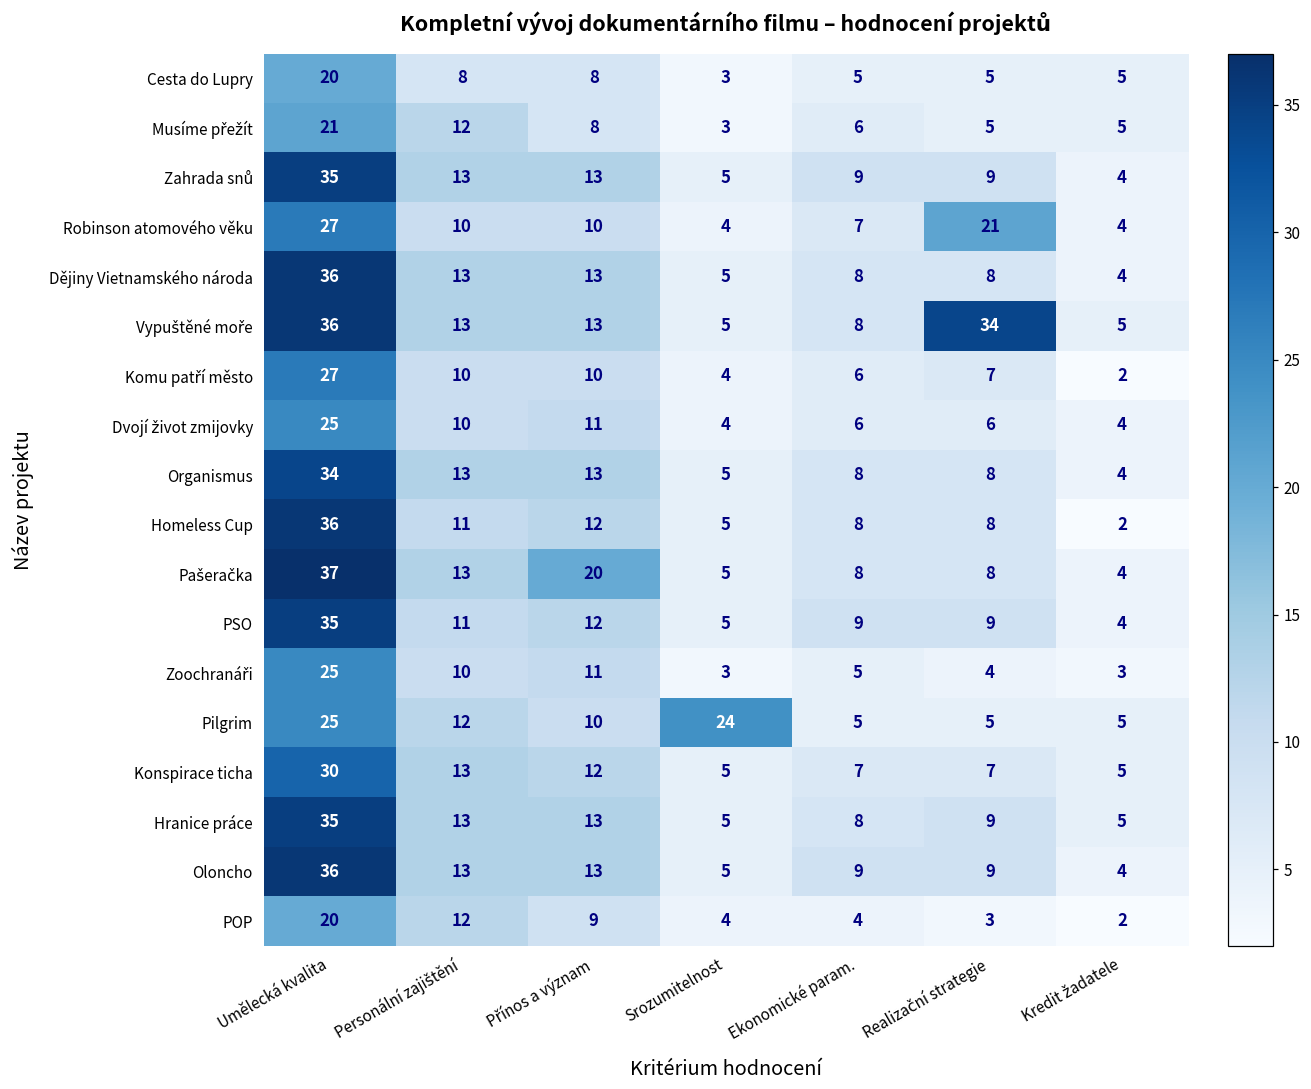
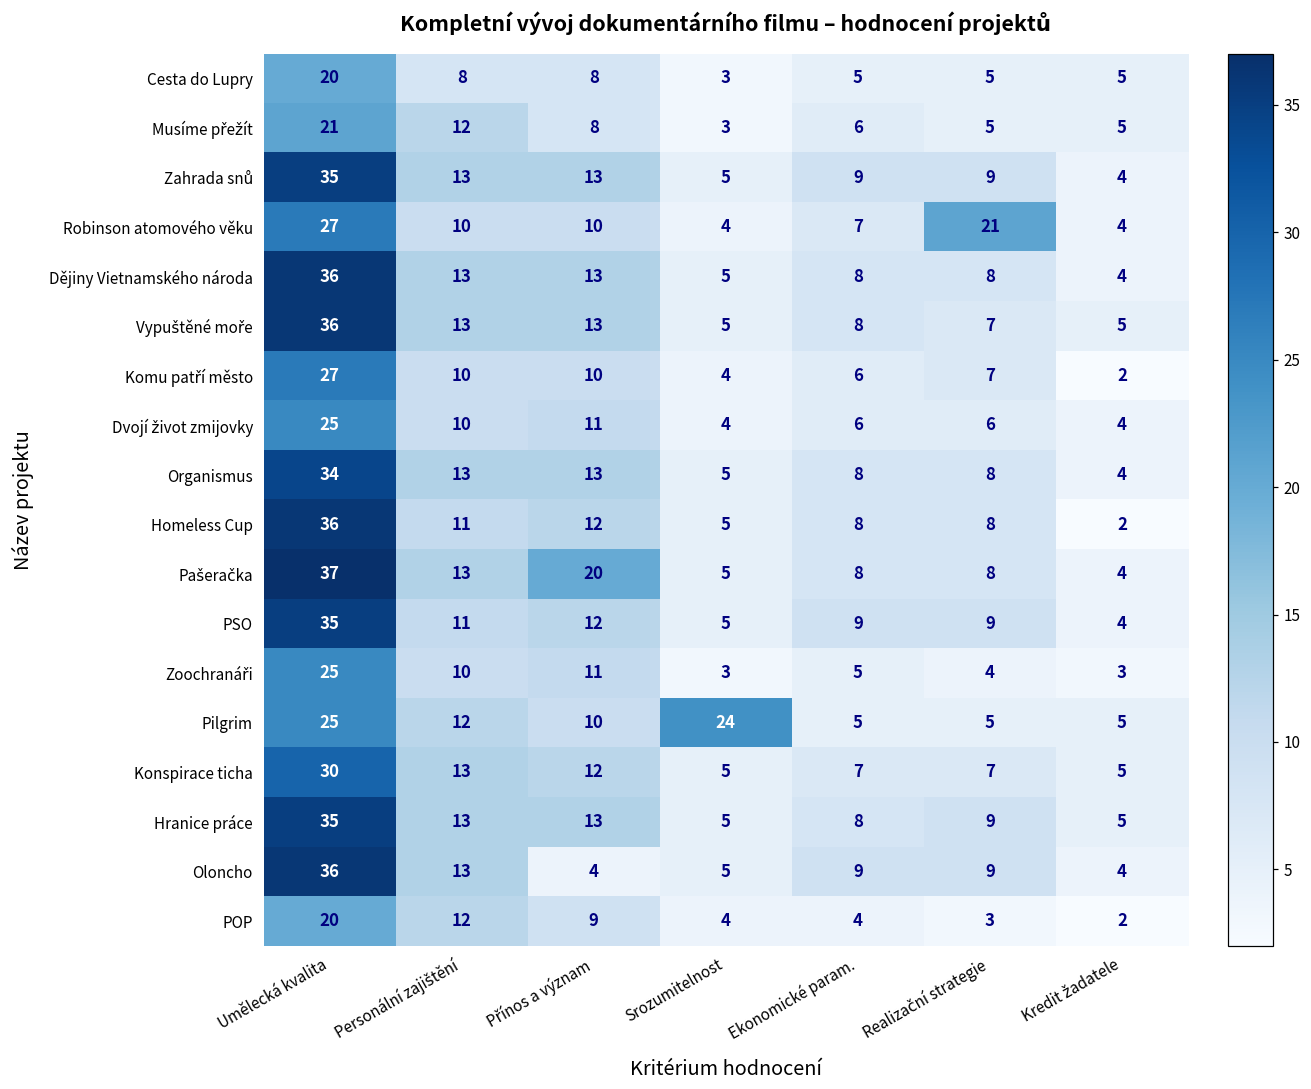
  {
    "Cesta do Lupry": {
      "Umělecká kvalita": 20,
      "Personální zajištění": 8,
      "Přínos a význam": 8,
      "Srozumitelnost": 3,
      "Ekonomické param.": 5,
      "Realizační strategie": 5,
      "Kredit žadatele": 5
    },
    "Musíme přežít": {
      "Umělecká kvalita": 21,
      "Personální zajištění": 12,
      "Přínos a význam": 8,
      "Srozumitelnost": 3,
      "Ekonomické param.": 6,
      "Realizační strategie": 5,
      "Kredit žadatele": 5
    },
    "Zahrada snů": {
      "Umělecká kvalita": 35,
      "Personální zajištění": 13,
      "Přínos a význam": 13,
      "Srozumitelnost": 5,
      "Ekonomické param.": 9,
      "Realizační strategie": 9,
      "Kredit žadatele": 4
    },
    "Robinson atomového věku": {
      "Umělecká kvalita": 27,
      "Personální zajištění": 10,
      "Přínos a význam": 10,
      "Srozumitelnost": 4,
      "Ekonomické param.": 7,
      "Realizační strategie": 21,
      "Kredit žadatele": 4
    },
    "Dějiny Vietnamského národa": {
      "Umělecká kvalita": 36,
      "Personální zajištění": 13,
      "Přínos a význam": 13,
      "Srozumitelnost": 5,
      "Ekonomické param.": 8,
      "Realizační strategie": 8,
      "Kredit žadatele": 4
    },
    "Vypuštěné moře": {
      "Umělecká kvalita": 36,
      "Personální zajištění": 13,
      "Přínos a význam": 13,
      "Srozumitelnost": 5,
      "Ekonomické param.": 8,
-     "Realizační strategie": 34,
+     "Realizační strategie": 7,
      "Kredit žadatele": 5
    },
    "Komu patří město": {
      "Umělecká kvalita": 27,
      "Personální zajištění": 10,
      "Přínos a význam": 10,
      "Srozumitelnost": 4,
      "Ekonomické param.": 6,
      "Realizační strategie": 7,
      "Kredit žadatele": 2
    },
    "Dvojí život zmijovky": {
      "Umělecká kvalita": 25,
      "Personální zajištění": 10,
      "Přínos a význam": 11,
      "Srozumitelnost": 4,
      "Ekonomické param.": 6,
      "Realizační strategie": 6,
      "Kredit žadatele": 4
    },
    "Organismus": {
      "Umělecká kvalita": 34,
      "Personální zajištění": 13,
      "Přínos a význam": 13,
      "Srozumitelnost": 5,
      "Ekonomické param.": 8,
      "Realizační strategie": 8,
      "Kredit žadatele": 4
    },
    "Homeless Cup": {
      "Umělecká kvalita": 36,
      "Personální zajištění": 11,
      "Přínos a význam": 12,
      "Srozumitelnost": 5,
      "Ekonomické param.": 8,
      "Realizační strategie": 8,
      "Kredit žadatele": 2
    },
    "Pašeračka": {
      "Umělecká kvalita": 37,
      "Personální zajištění": 13,
      "Přínos a význam": 20,
      "Srozumitelnost": 5,
      "Ekonomické param.": 8,
      "Realizační strategie": 8,
      "Kredit žadatele": 4
    },
    "PSO": {
      "Umělecká kvalita": 35,
      "Personální zajištění": 11,
      "Přínos a význam": 12,
      "Srozumitelnost": 5,
      "Ekonomické param.": 9,
      "Realizační strategie": 9,
      "Kredit žadatele": 4
    },
    "Zoochranáři": {
      "Umělecká kvalita": 25,
      "Personální zajištění": 10,
      "Přínos a význam": 11,
      "Srozumitelnost": 3,
      "Ekonomické param.": 5,
      "Realizační strategie": 4,
      "Kredit žadatele": 3
    },
    "Pilgrim": {
      "Umělecká kvalita": 25,
      "Personální zajištění": 12,
      "Přínos a význam": 10,
      "Srozumitelnost": 24,
      "Ekonomické param.": 5,
      "Realizační strategie": 5,
      "Kredit žadatele": 5
    },
    "Konspirace ticha": {
      "Umělecká kvalita": 30,
      "Personální zajištění": 13,
      "Přínos a význam": 12,
      "Srozumitelnost": 5,
      "Ekonomické param.": 7,
      "Realizační strategie": 7,
      "Kredit žadatele": 5
    },
    "Hranice práce": {
      "Umělecká kvalita": 35,
      "Personální zajištění": 13,
      "Přínos a význam": 13,
      "Srozumitelnost": 5,
      "Ekonomické param.": 8,
      "Realizační strategie": 9,
      "Kredit žadatele": 5
    },
    "Oloncho": {
      "Umělecká kvalita": 36,
      "Personální zajištění": 13,
-     "Přínos a význam": 13,
+     "Přínos a význam": 4,
      "Srozumitelnost": 5,
      "Ekonomické param.": 9,
      "Realizační strategie": 9,
      "Kredit žadatele": 4
    },
    "POP": {
      "Umělecká kvalita": 20,
      "Personální zajištění": 12,
      "Přínos a význam": 9,
      "Srozumitelnost": 4,
      "Ekonomické param.": 4,
      "Realizační strategie": 3,
      "Kredit žadatele": 2
    }
  }
